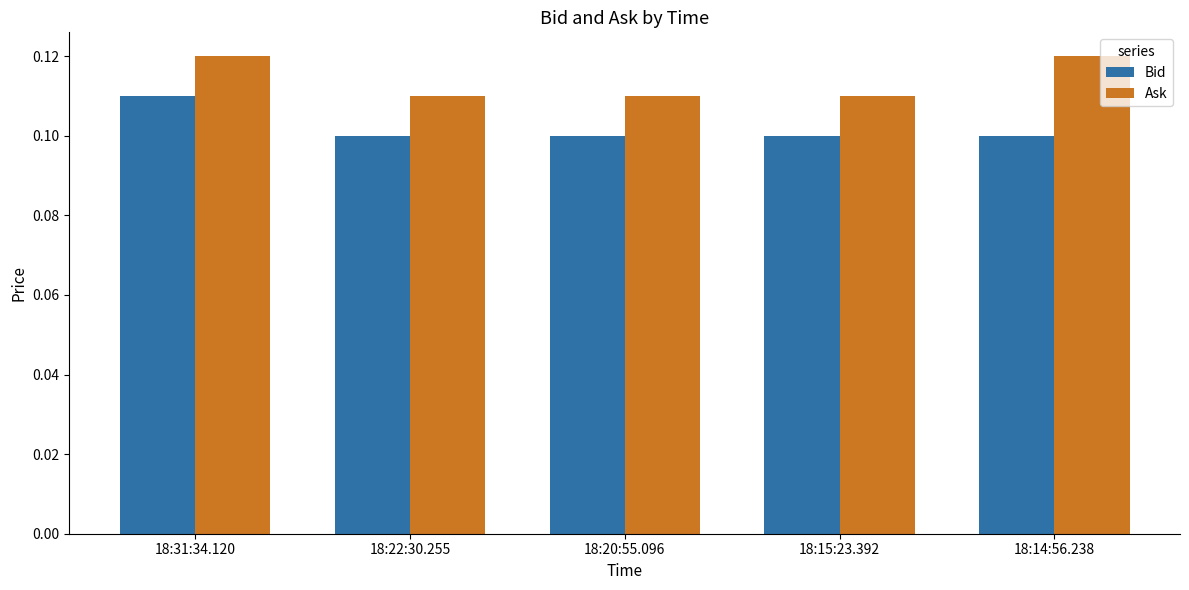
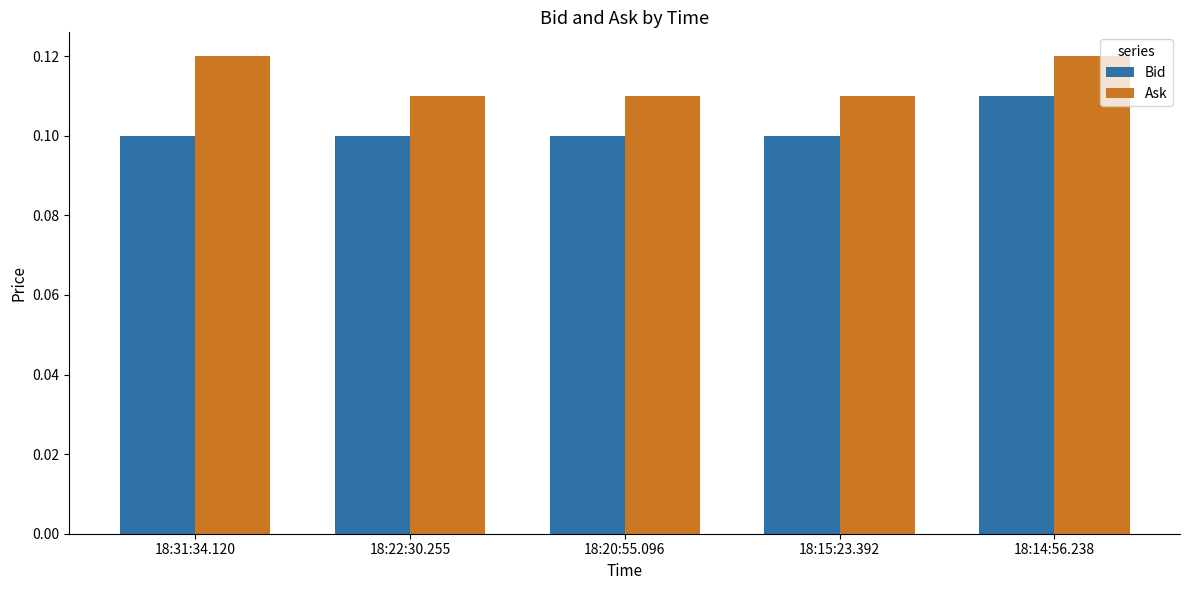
  {
    "Bid": {
-     "18:31:34.120": 0.11,
+     "18:31:34.120": 0.10,
      "18:22:30.255": 0.10,
      "18:20:55.096": 0.10,
      "18:15:23.392": 0.10,
-     "18:14:56.238": 0.10
+     "18:14:56.238": 0.11
    },
    "Ask": {
      "18:31:34.120": 0.12,
      "18:22:30.255": 0.11,
      "18:20:55.096": 0.11,
      "18:15:23.392": 0.11,
      "18:14:56.238": 0.12
    }
  }
